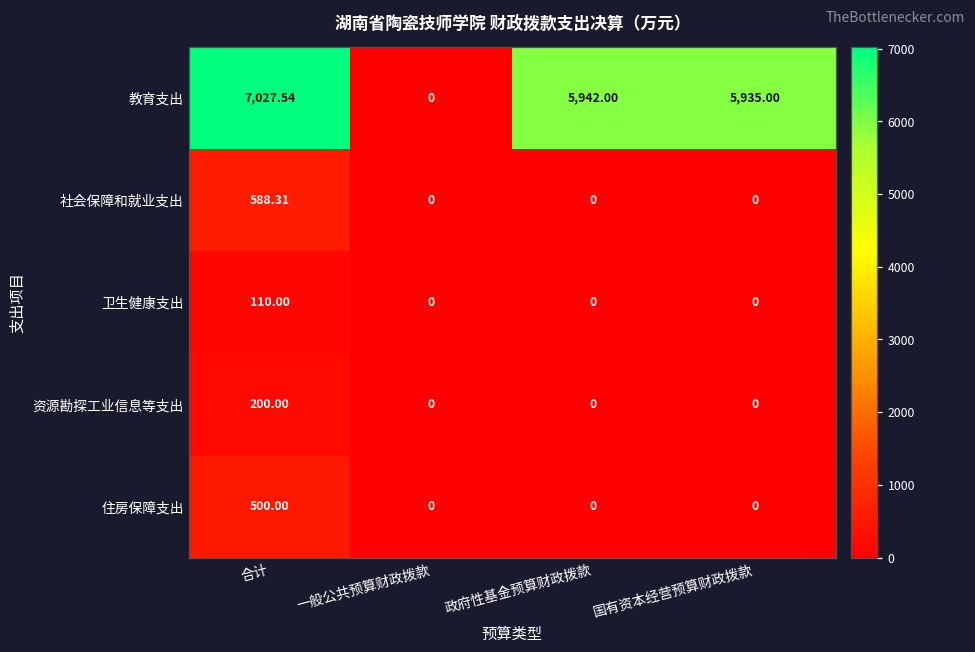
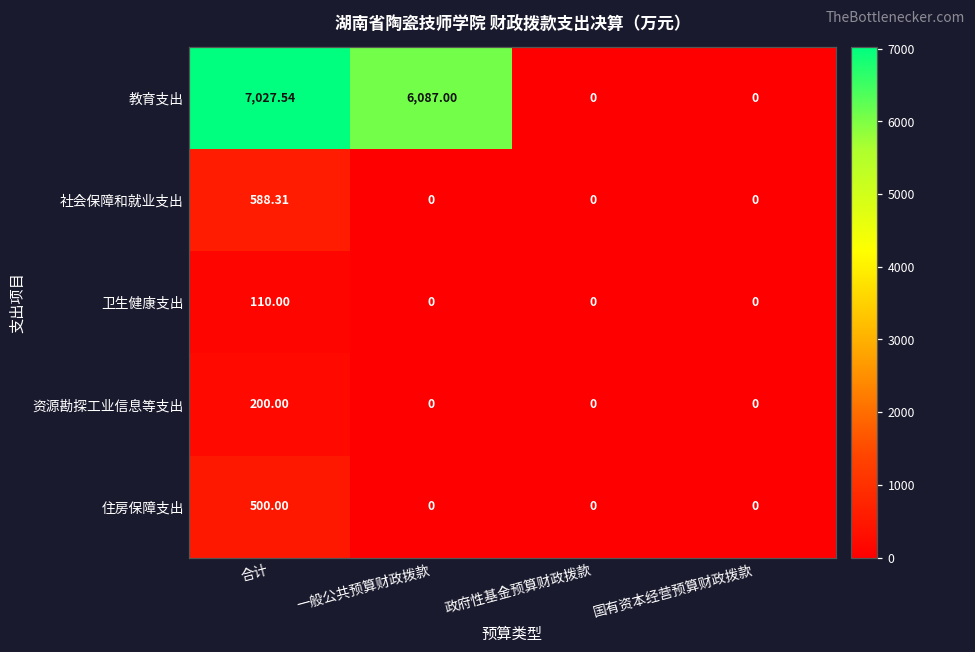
  {
    "教育支出": {
      "合计": "7,027.54",
-     "一般公共预算财政拨款": "0",
-     "政府性基金预算财政拨款": "5,942.00",
-     "国有资本经营预算财政拨款": "5,935.00"
+     "一般公共预算财政拨款": "6,087.00",
+     "政府性基金预算财政拨款": "0",
+     "国有资本经营预算财政拨款": "0"
    },
    "社会保障和就业支出": {
      "合计": "588.31",
      "一般公共预算财政拨款": "0",
      "政府性基金预算财政拨款": "0",
      "国有资本经营预算财政拨款": "0"
    },
    "卫生健康支出": {
      "合计": "110.00",
      "一般公共预算财政拨款": "0",
      "政府性基金预算财政拨款": "0",
      "国有资本经营预算财政拨款": "0"
    },
    "资源勘探工业信息等支出": {
      "合计": "200.00",
      "一般公共预算财政拨款": "0",
      "政府性基金预算财政拨款": "0",
      "国有资本经营预算财政拨款": "0"
    },
    "住房保障支出": {
      "合计": "500.00",
      "一般公共预算财政拨款": "0",
      "政府性基金预算财政拨款": "0",
      "国有资本经营预算财政拨款": "0"
    }
  }
